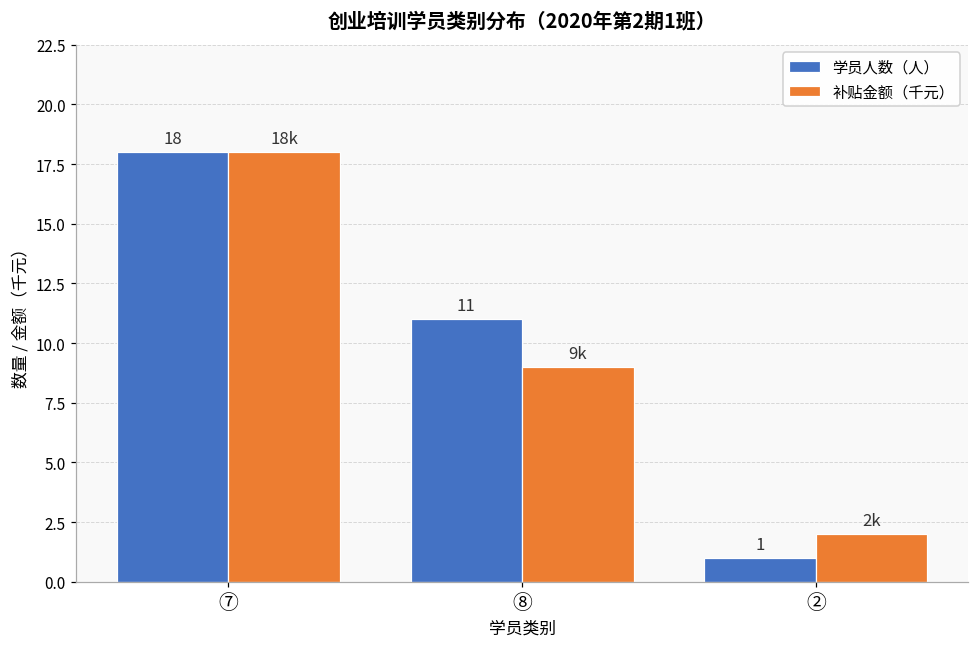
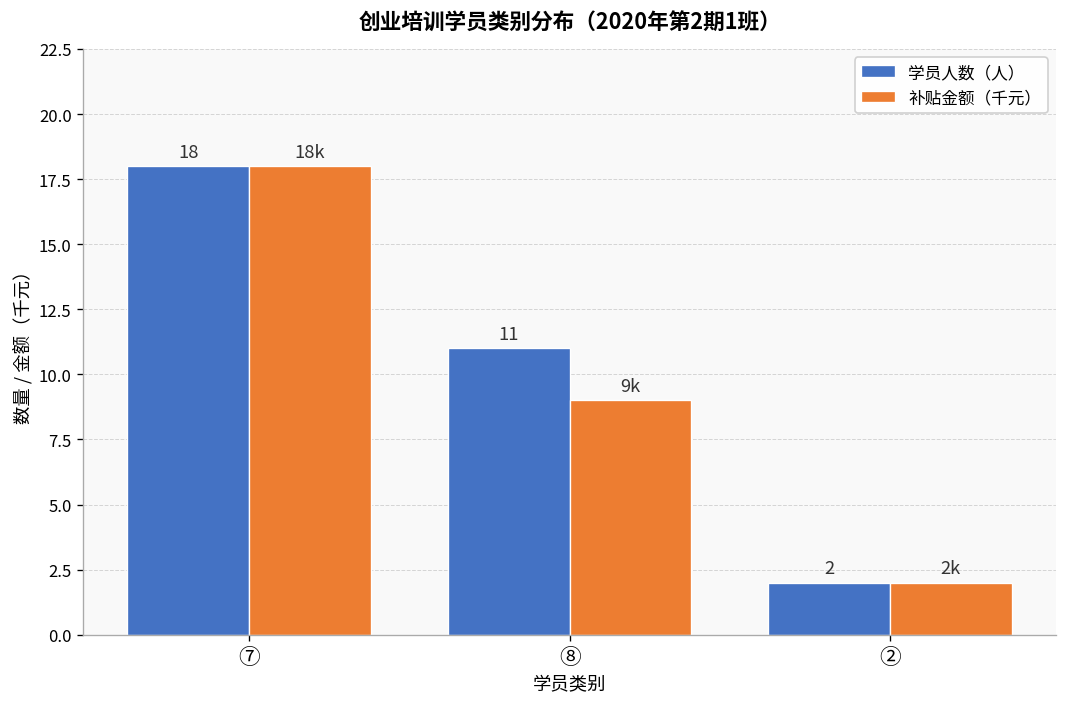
  {
    "学员人数（人）": {
      "⑦": "18",
      "⑧": "11",
-     "②": "1"
+     "②": "2"
    },
    "补贴金额（千元）": {
      "⑦": "18k",
      "⑧": "9k",
      "②": "2k"
    }
  }
